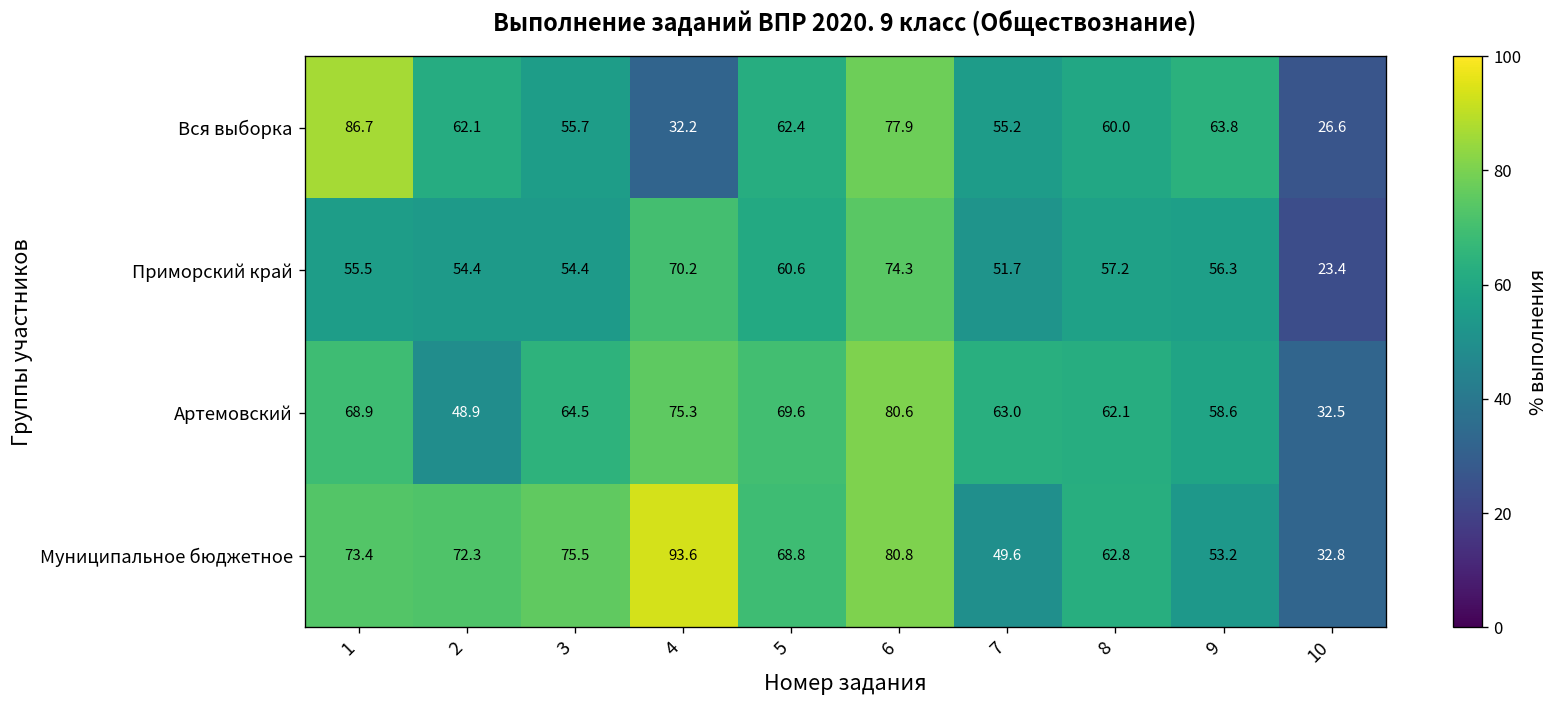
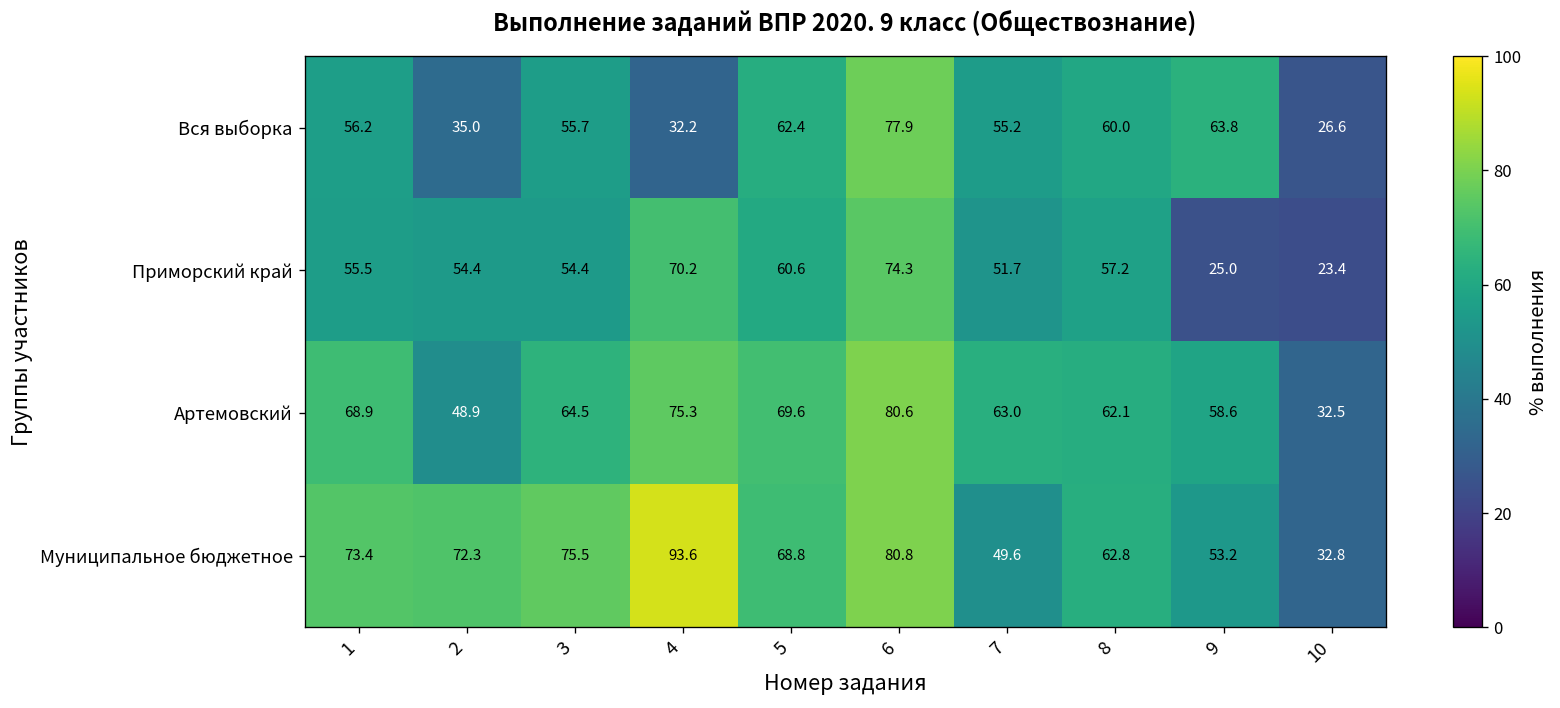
  {
    "Вся выборка": {
-     "1": 86.7,
-     "2": 62.1,
+     "1": 56.2,
+     "2": 35.0,
      "3": 55.7,
      "4": 32.2,
      "5": 62.4,
      "6": 77.9,
      "7": 55.2,
      "8": 60.0,
      "9": 63.8,
      "10": 26.6
    },
    "Приморский край": {
      "1": 55.5,
      "2": 54.4,
      "3": 54.4,
      "4": 70.2,
      "5": 60.6,
      "6": 74.3,
      "7": 51.7,
      "8": 57.2,
-     "9": 56.3,
+     "9": 25.0,
      "10": 23.4
    },
    "Артемовский": {
      "1": 68.9,
      "2": 48.9,
      "3": 64.5,
      "4": 75.3,
      "5": 69.6,
      "6": 80.6,
      "7": 63.0,
      "8": 62.1,
      "9": 58.6,
      "10": 32.5
    },
    "Муниципальное бюджетное": {
      "1": 73.4,
      "2": 72.3,
      "3": 75.5,
      "4": 93.6,
      "5": 68.8,
      "6": 80.8,
      "7": 49.6,
      "8": 62.8,
      "9": 53.2,
      "10": 32.8
    }
  }
